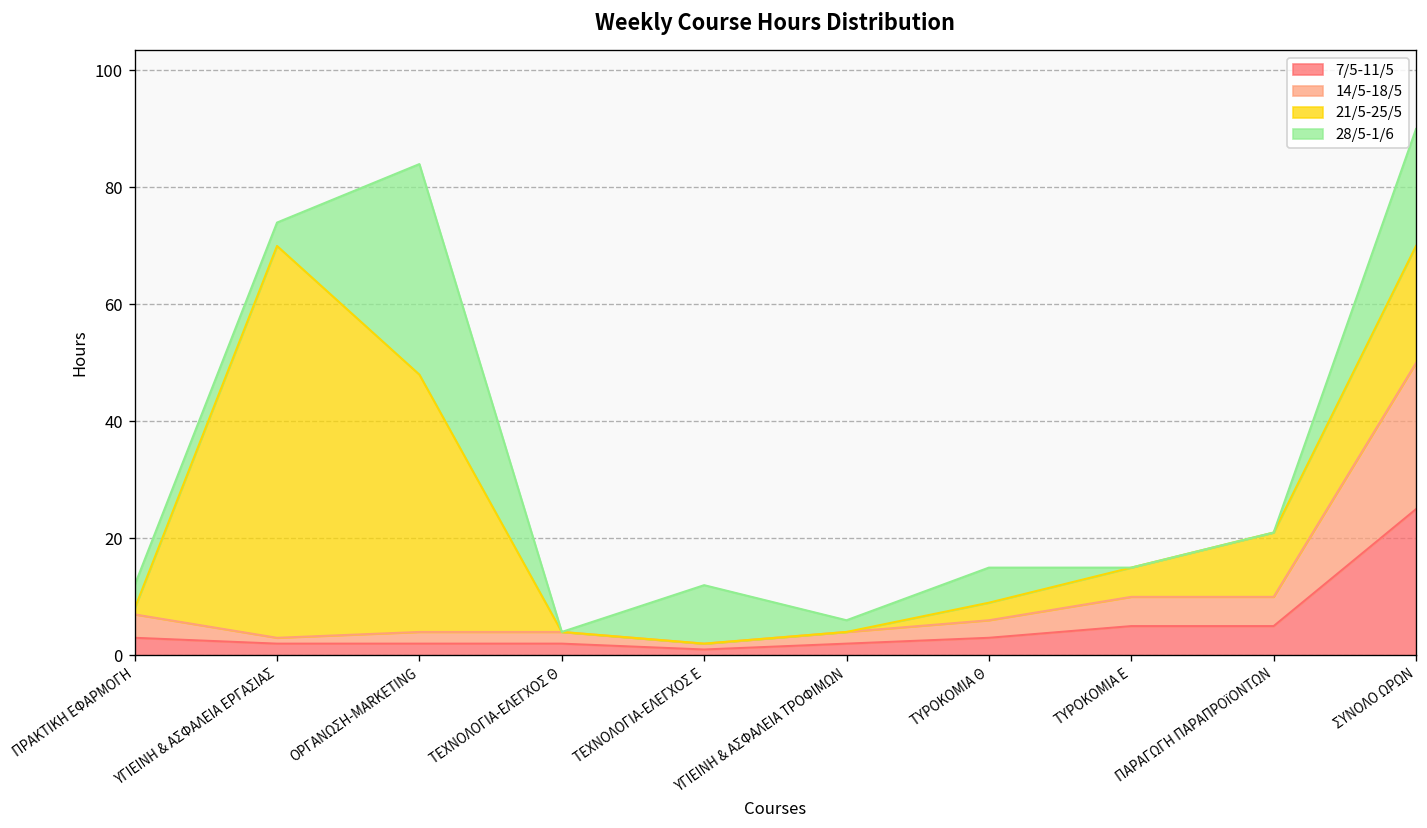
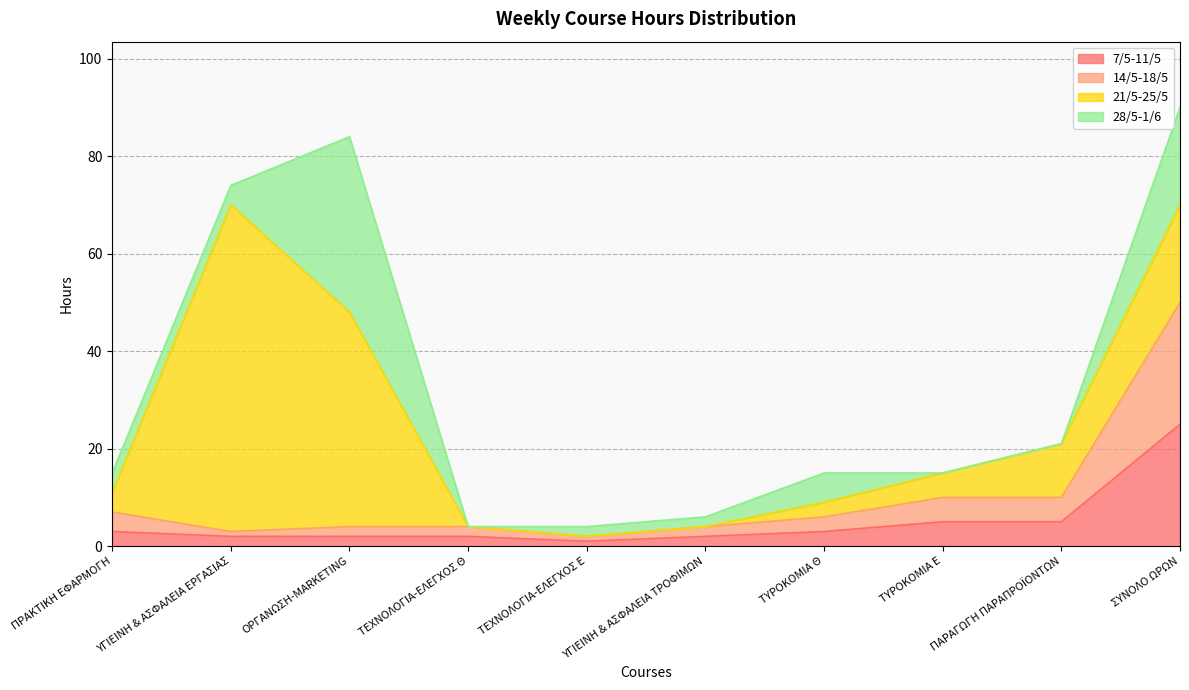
  {
    "21/5-25/5": {
-     "ΠΡΑΚΤΙΚΗ ΕΦΑΡΜΟΓΗ": 1,
+     "ΠΡΑΚΤΙΚΗ ΕΦΑΡΜΟΓΗ": 4,
      "ΥΓΙΕΙΝΗ & ΑΣΦΑΛΕΙΑ ΕΡΓΑΣΙΑΣ": 67,
      "ΟΡΓΑΝΩΣΗ-MARKETING": 44,
      "ΤΥΡΟΚΟΜΙΑ Θ": 3,
      "ΣΥΝΟΛΟ ΩΡΩΝ": 20
    },
    "28/5-1/6": {
      "ΠΡΑΚΤΙΚΗ ΕΦΑΡΜΟΓΗ": 4,
      "ΥΓΙΕΙΝΗ & ΑΣΦΑΛΕΙΑ ΕΡΓΑΣΙΑΣ": 4,
      "ΟΡΓΑΝΩΣΗ-MARKETING": 36,
-     "ΤΕΧΝΟΛΟΓΙΑ-ΕΛΕΓΧΟΣ Ε": 10,
+     "ΤΕΧΝΟΛΟΓΙΑ-ΕΛΕΓΧΟΣ Ε": 2,
      "ΥΓΙΕΙΝΗ & ΑΣΦΑΛΕΙΑ ΤΡΟΦΙΜΩΝ": 2,
      "ΤΥΡΟΚΟΜΙΑ Θ": 6,
      "ΣΥΝΟΛΟ ΩΡΩΝ": 20
    }
  }
